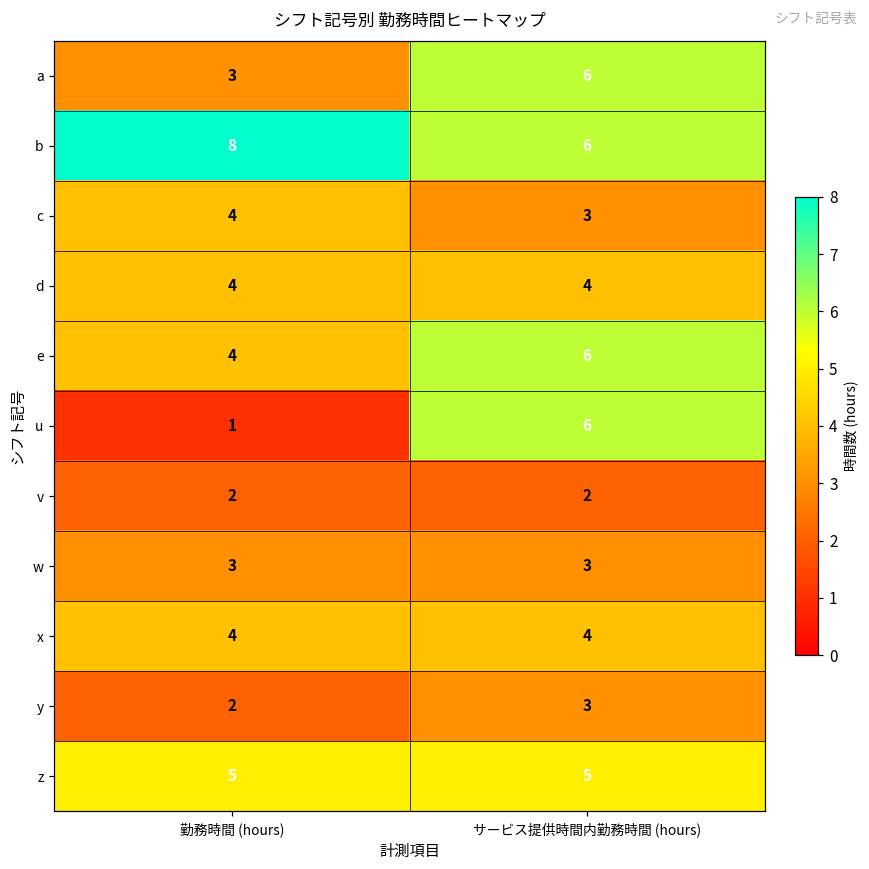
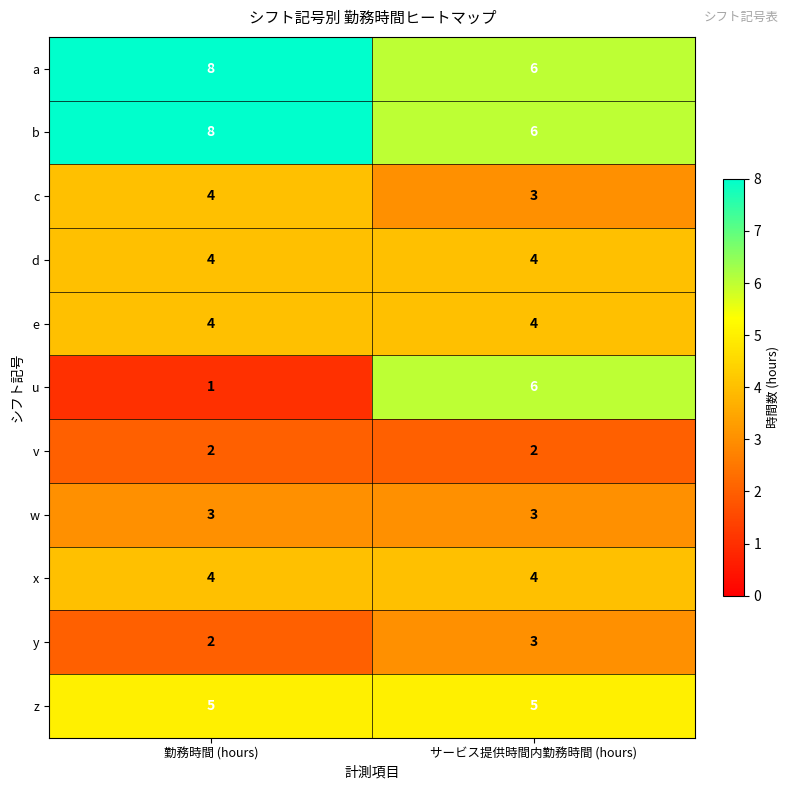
  {
    "a": {
-     "勤務時間 (hours)": 3,
+     "勤務時間 (hours)": 8,
      "サービス提供時間内勤務時間 (hours)": 6
    },
    "b": {
      "勤務時間 (hours)": 8,
      "サービス提供時間内勤務時間 (hours)": 6
    },
    "c": {
      "勤務時間 (hours)": 4,
      "サービス提供時間内勤務時間 (hours)": 3
    },
    "d": {
      "勤務時間 (hours)": 4,
      "サービス提供時間内勤務時間 (hours)": 4
    },
    "e": {
      "勤務時間 (hours)": 4,
-     "サービス提供時間内勤務時間 (hours)": 6
+     "サービス提供時間内勤務時間 (hours)": 4
    },
    "u": {
      "勤務時間 (hours)": 1,
      "サービス提供時間内勤務時間 (hours)": 6
    },
    "v": {
      "勤務時間 (hours)": 2,
      "サービス提供時間内勤務時間 (hours)": 2
    },
    "w": {
      "勤務時間 (hours)": 3,
      "サービス提供時間内勤務時間 (hours)": 3
    },
    "x": {
      "勤務時間 (hours)": 4,
      "サービス提供時間内勤務時間 (hours)": 4
    },
    "y": {
      "勤務時間 (hours)": 2,
      "サービス提供時間内勤務時間 (hours)": 3
    },
    "z": {
      "勤務時間 (hours)": 5,
      "サービス提供時間内勤務時間 (hours)": 5
    }
  }
